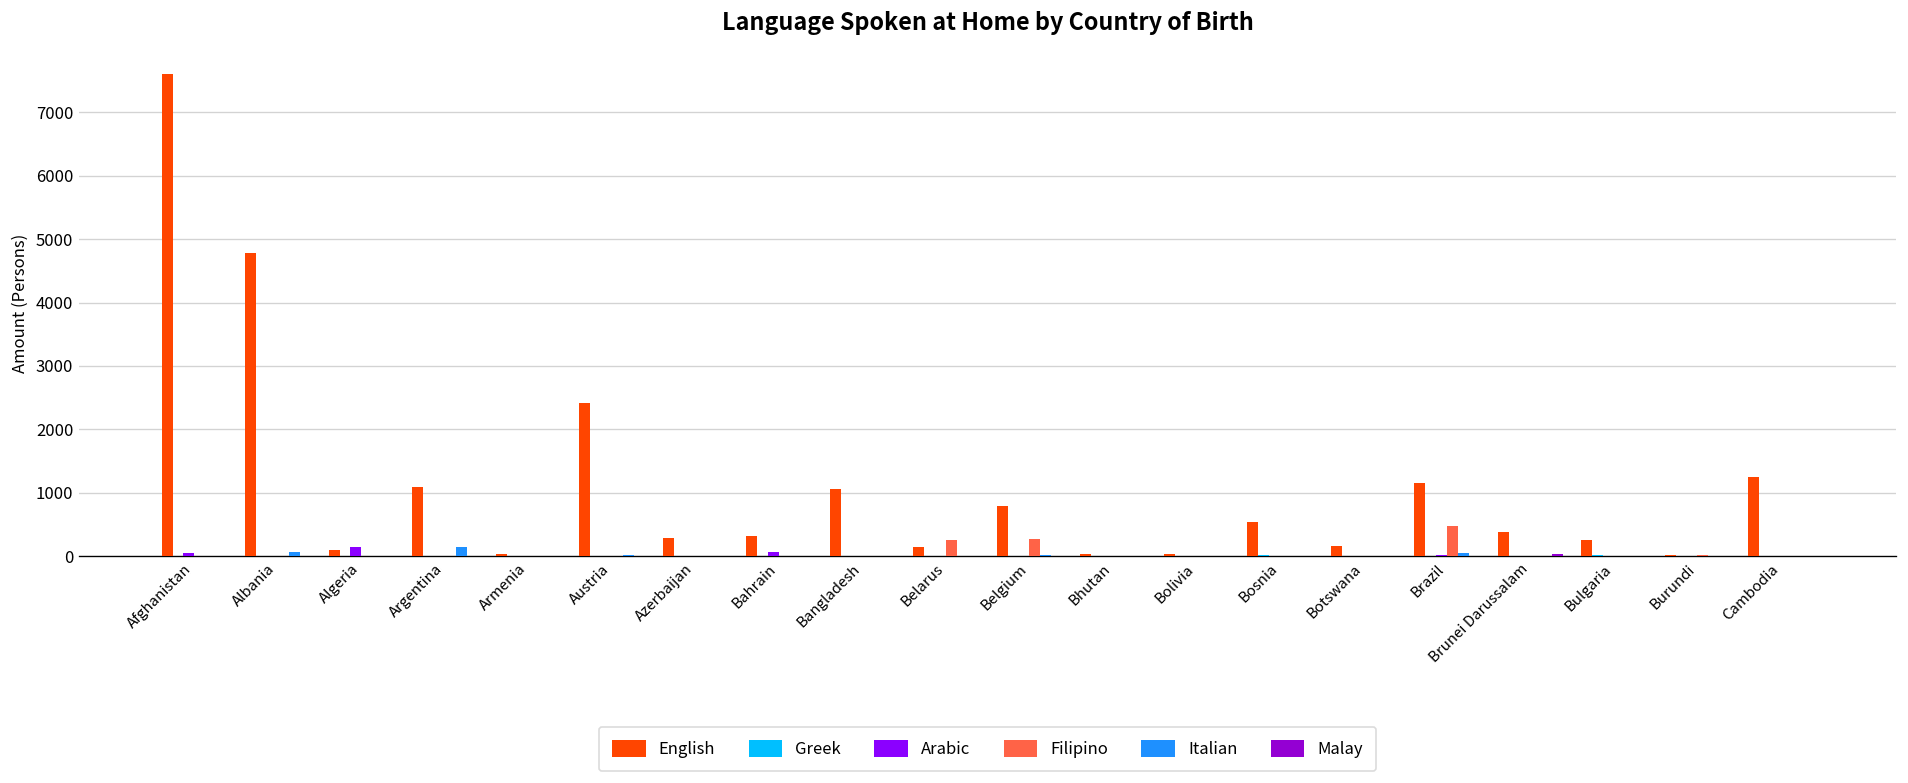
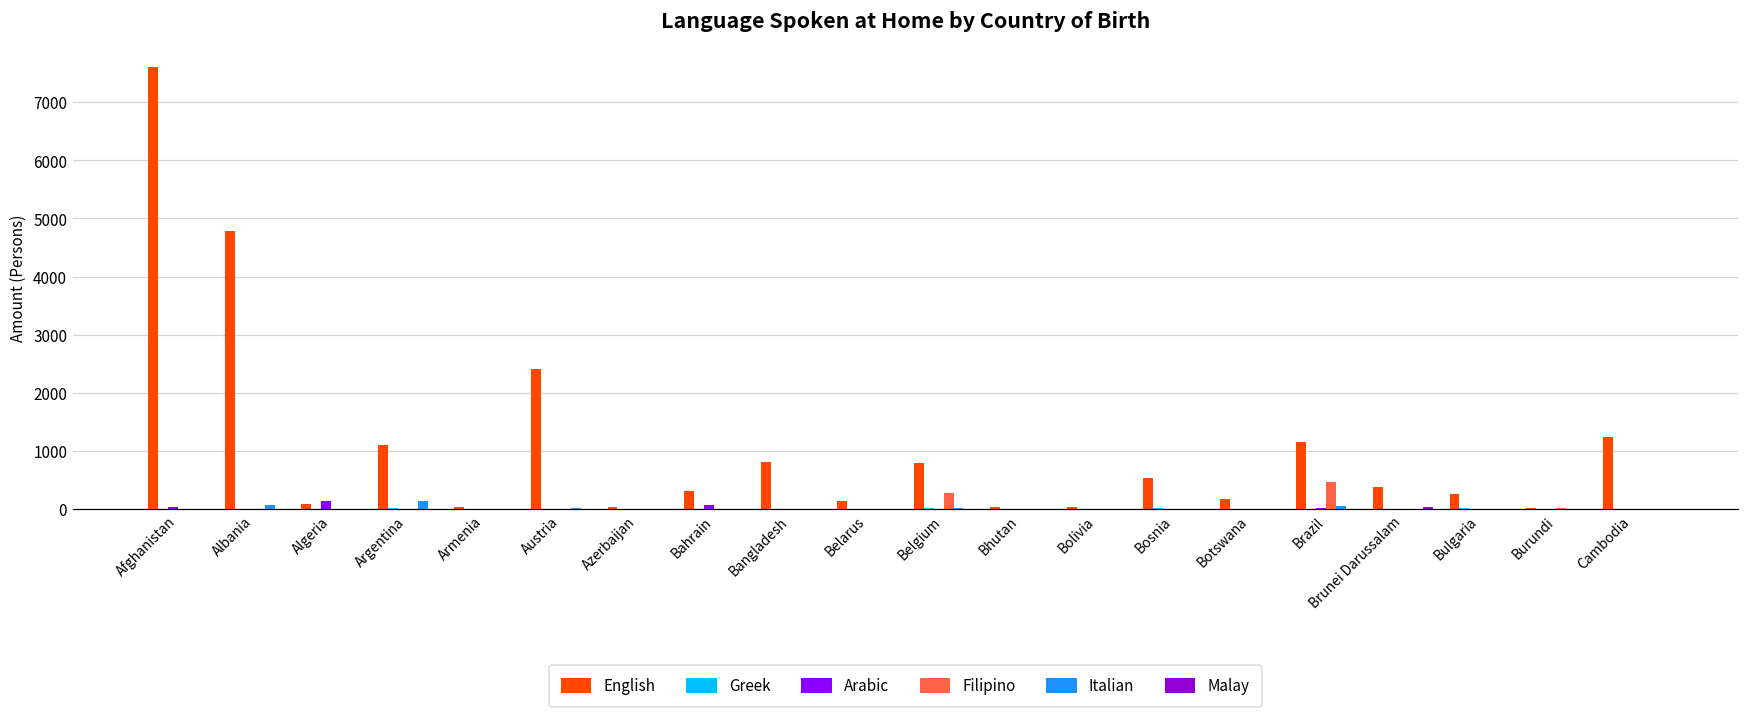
  {
    "English": {
      "Afghanistan": 7600,
      "Albania": 4800,
      "Algeria": 100,
      "Argentina": 1100,
      "Austria": 2400,
-     "Azerbaijan": 300,
+     "Azerbaijan": 0,
      "Bahrain": 300,
-     "Bangladesh": 1100,
+     "Bangladesh": 800,
      "Belarus": 100,
      "Belgium": 800,
      "Bosnia": 500,
      "Botswana": 200,
      "Brazil": 1200,
      "Brunei Darussalam": 400,
      "Bulgaria": 300,
      "Cambodia": 1200
    },
    "Filipino": {
      "Afghanistan": 0,
      "Albania": 0,
      "Algeria": 0,
      "Armenia": 0,
      "Azerbaijan": 0,
-     "Belarus": 300,
+     "Belarus": 0,
      "Belgium": 300,
      "Bhutan": 0,
      "Bolivia": 0,
      "Botswana": 0,
      "Brazil": 500,
      "Brunei Darussalam": 0,
      "Bulgaria": 0
    }
  }
